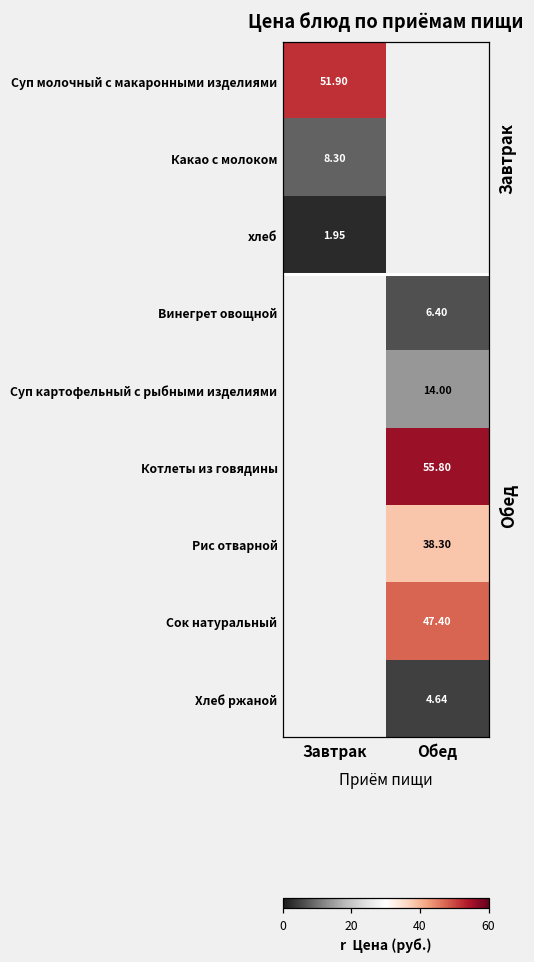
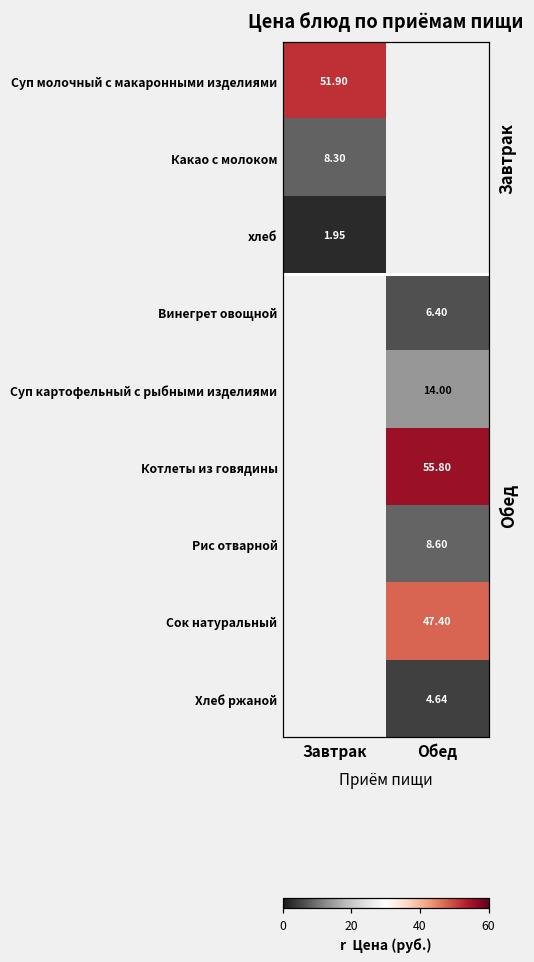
  {
    "Суп молочный с макаронными изделиями": {
      "Завтрак": 51.90
    },
    "Какао с молоком": {
      "Завтрак": 8.30
    },
    "хлеб": {
      "Завтрак": 1.95
    },
    "Винегрет овощной": {
      "Обед": 6.40
    },
    "Суп картофельный с рыбными изделиями": {
      "Обед": 14.00
    },
    "Котлеты из говядины": {
      "Обед": 55.80
    },
    "Рис отварной": {
-     "Обед": 38.30
+     "Обед": 8.60
    },
    "Сок натуральный": {
      "Обед": 47.40
    },
    "Хлеб ржаной": {
      "Обед": 4.64
    }
  }
